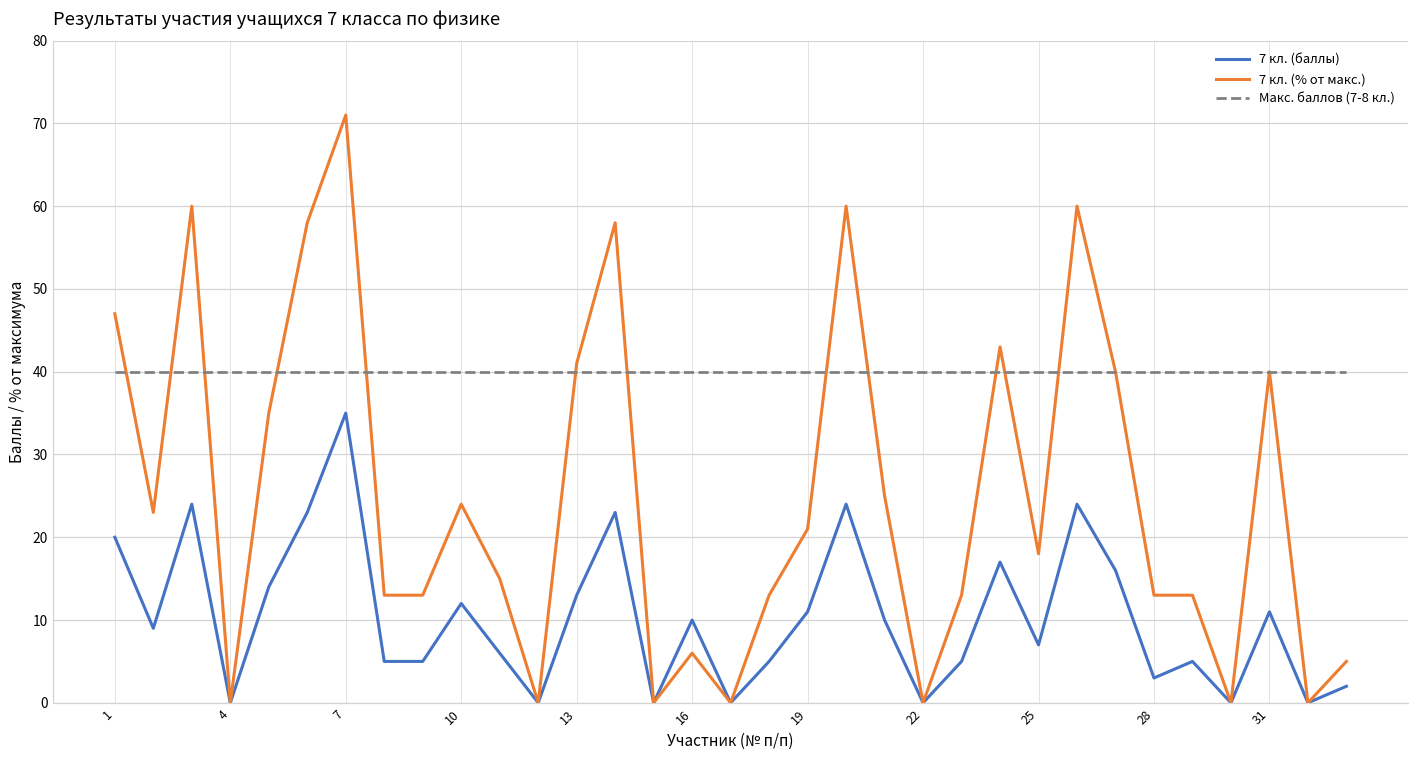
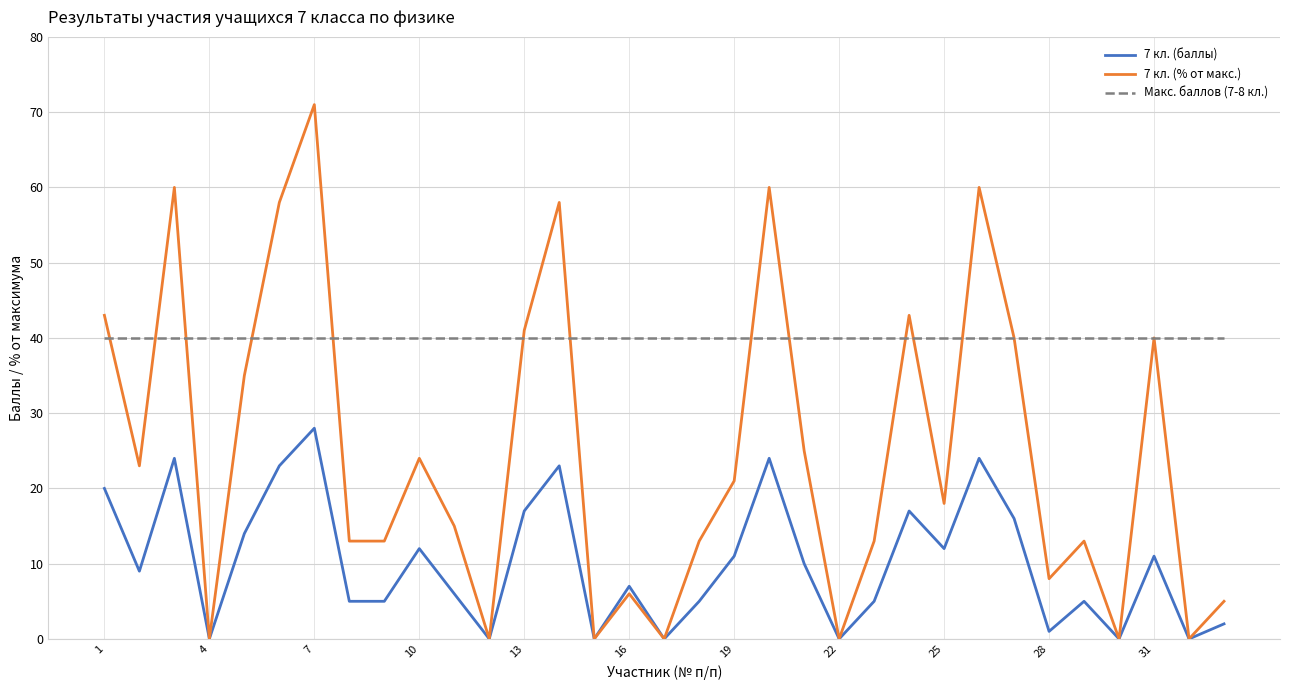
  {
    "7 кл. (баллы)": {
      "1": 20,
-     "7": 35,
+     "7": 28,
      "10": 12,
-     "13": 13,
-     "16": 10,
+     "13": 17,
+     "16": 7,
      "19": 11,
-     "25": 7,
-     "28": 3,
+     "25": 12,
+     "28": 1,
      "31": 11
    },
    "7 кл. (% от макс.)": {
-     "1": 47,
+     "1": 43,
      "7": 71,
      "10": 24,
      "13": 41,
      "16": 6,
      "19": 21,
      "25": 18,
-     "28": 13
+     "28": 8
    },
    "Макс. баллов (7-8 кл.)": {
      "1": 40,
      "4": 40,
      "7": 40,
      "10": 40,
      "13": 40,
      "16": 40,
      "19": 40,
      "22": 40,
      "25": 40,
      "28": 40
    }
  }
